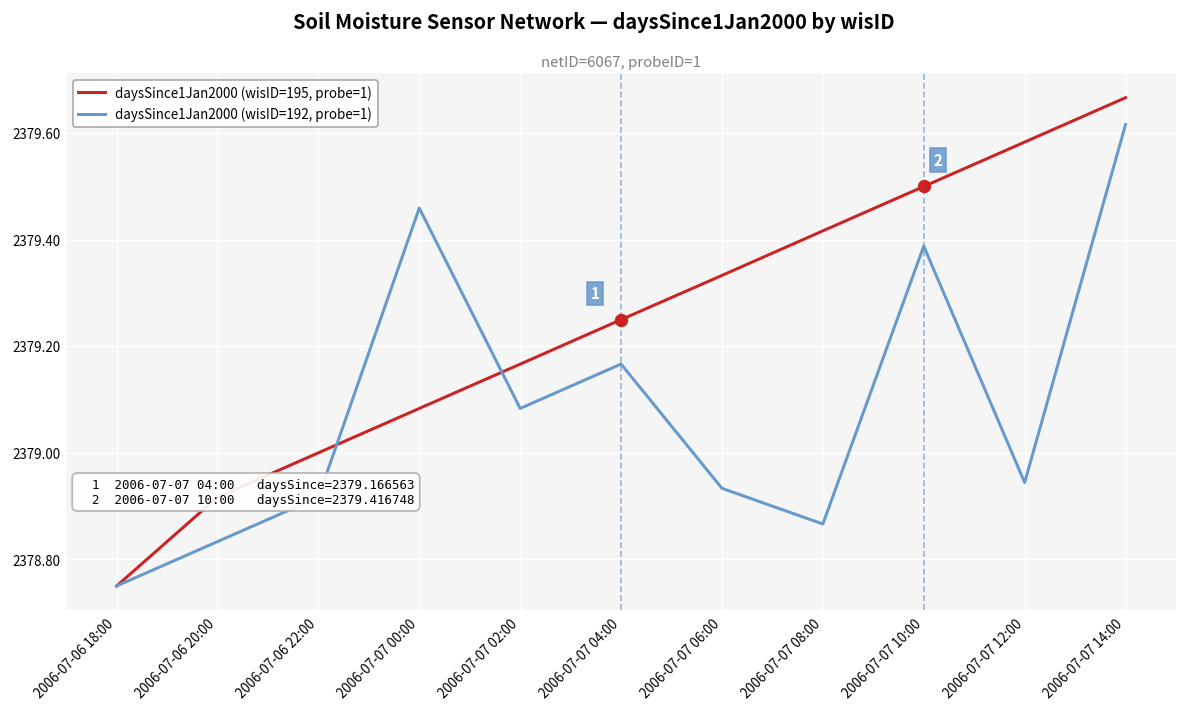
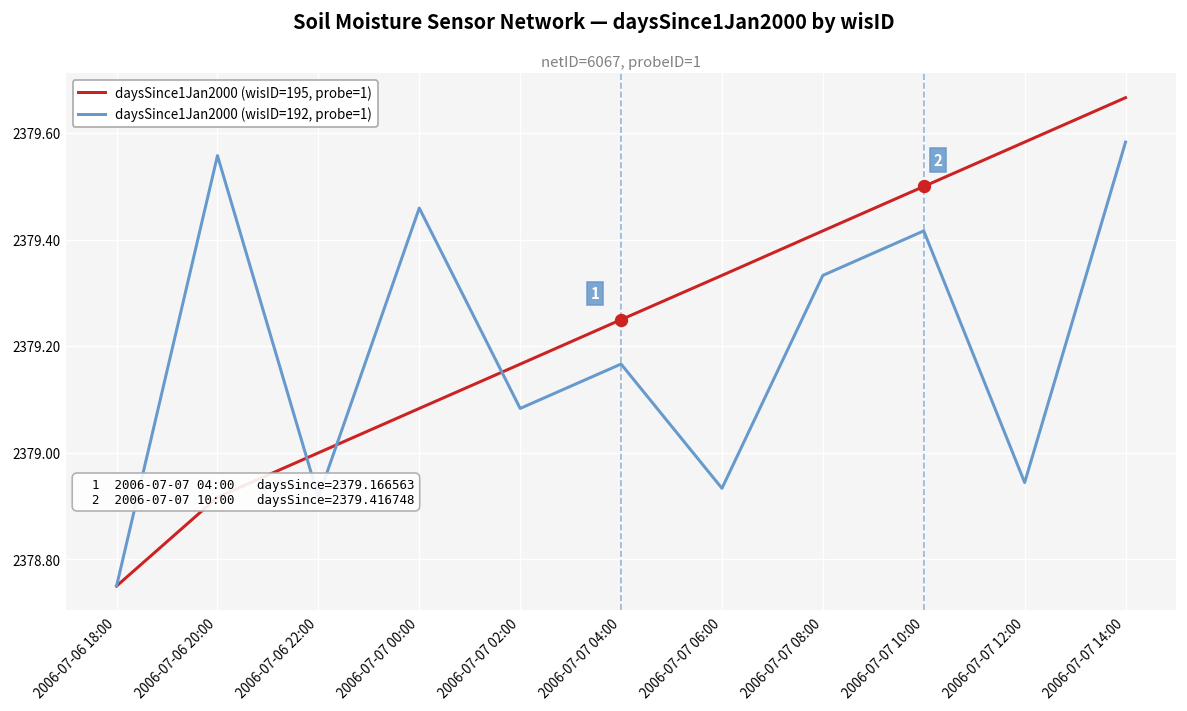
  {
    "daysSince1Jan2000 (wisID=192, probe=1)": {
-     "2006-07-06 20:00": 2378.83,
+     "2006-07-06 20:00": 2379.56,
      "2006-07-07 00:00": 2379.46,
      "2006-07-07 02:00": 2379.08,
      "2006-07-07 04:00": 2379.17,
      "2006-07-07 06:00": 2378.93,
-     "2006-07-07 08:00": 2378.87,
-     "2006-07-07 10:00": 2379.39,
+     "2006-07-07 08:00": 2379.33,
+     "2006-07-07 10:00": 2379.42,
      "2006-07-07 12:00": 2378.94,
-     "2006-07-07 14:00": 2379.62
+     "2006-07-07 14:00": 2379.58
    }
  }
